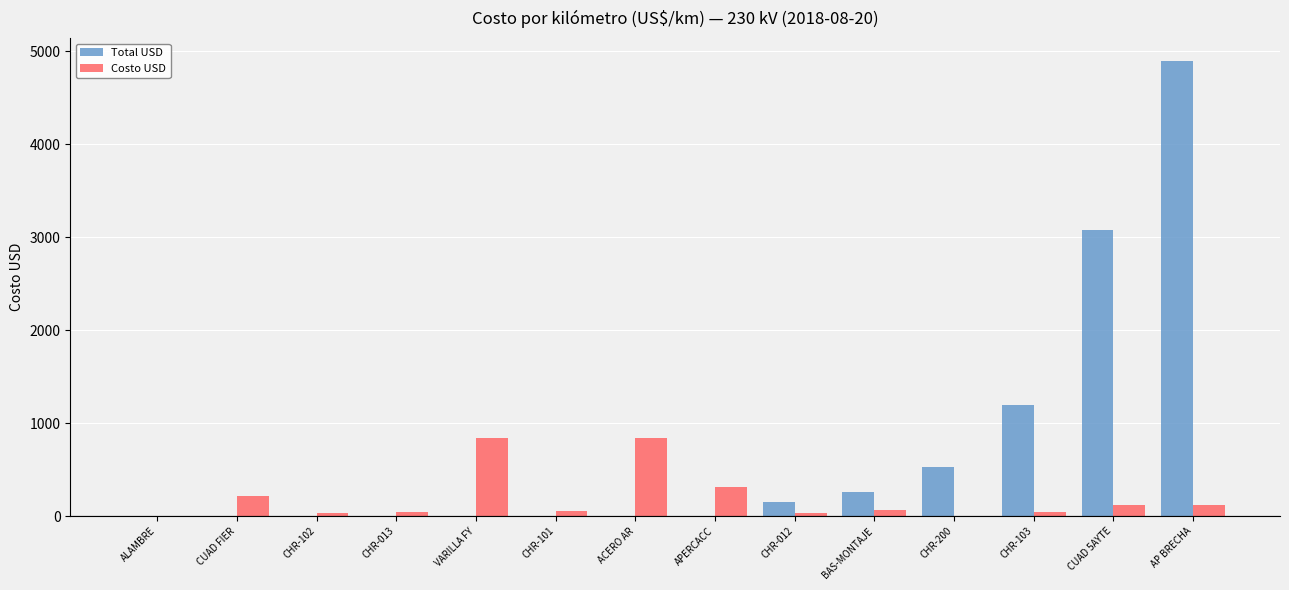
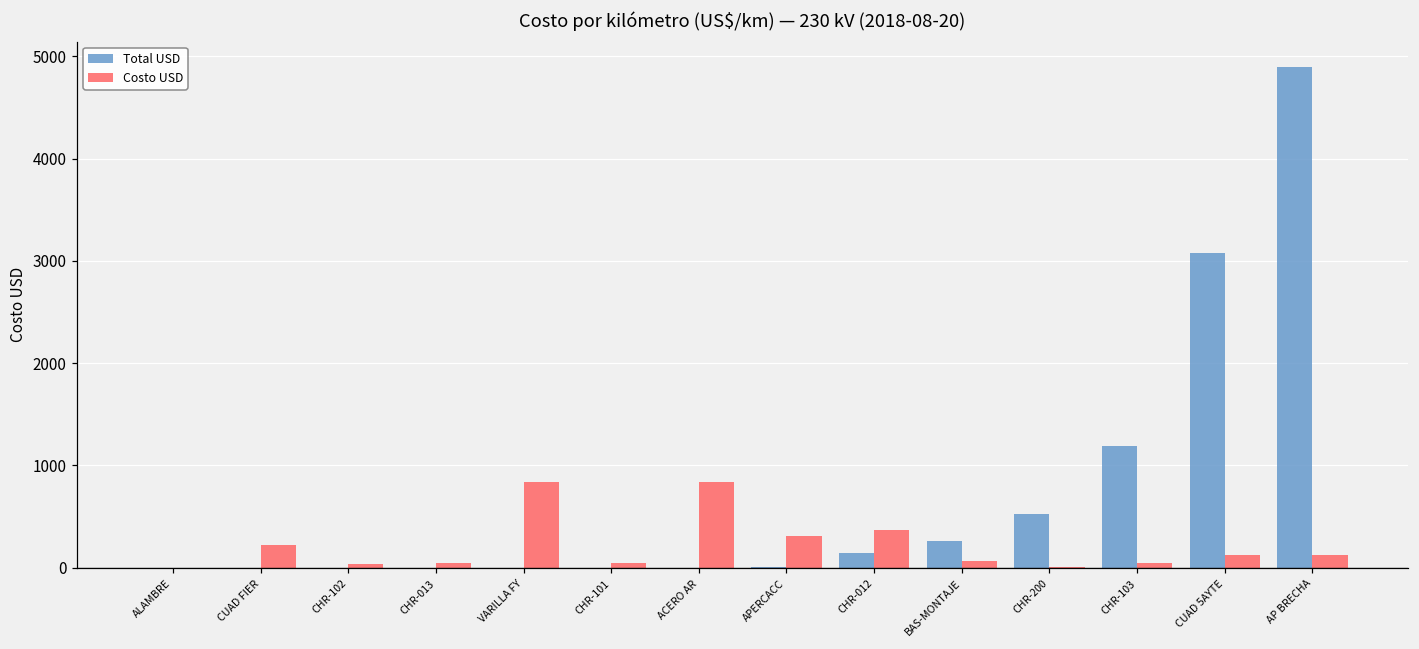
  {
    "Total USD": {
      "CHR-012": 100,
      "BAS-MONTAJE": 300,
      "CHR-200": 500,
      "CHR-103": 1200,
      "CUAD 5AYTE": 3100,
      "AP BRECHA": 4900
    },
    "Costo USD": {
      "CUAD FIER": 200,
      "CHR-102": 0,
      "CHR-013": 0,
      "VARILLA FY": 800,
      "CHR-101": 100,
      "ACERO AR": 800,
      "APERCACC": 300,
-     "CHR-012": 0,
+     "CHR-012": 400,
      "BAS-MONTAJE": 100,
      "CHR-103": 0,
      "CUAD 5AYTE": 100,
      "AP BRECHA": 100
    }
  }
